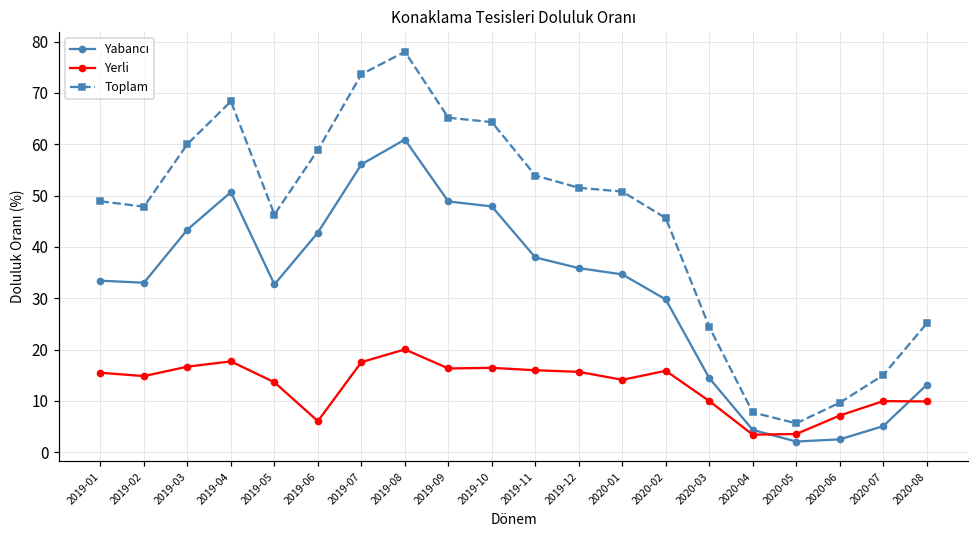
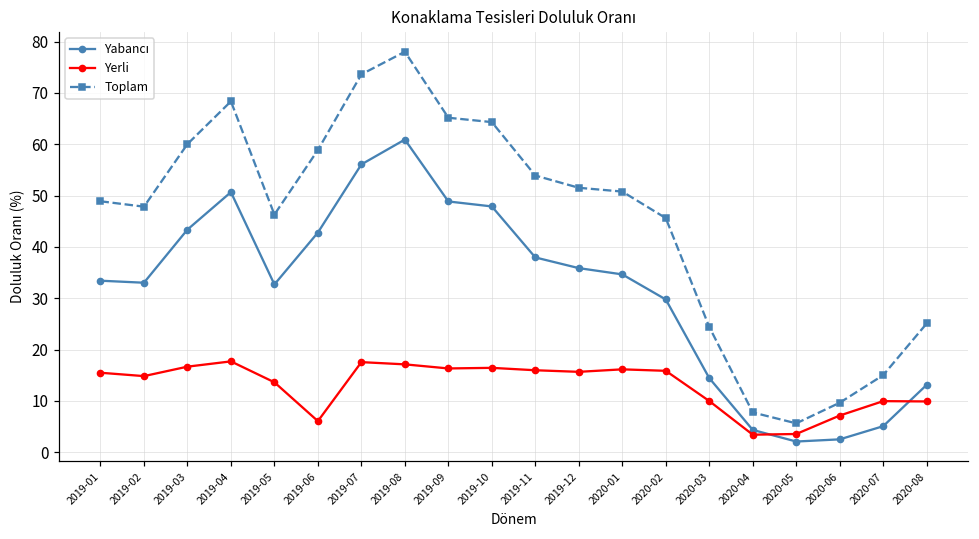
  {
    "Yerli": {
      "2019-01": 15,
      "2019-02": 15,
      "2019-03": 17,
      "2019-04": 18,
      "2019-05": 14,
      "2019-06": 6,
      "2019-07": 18,
-     "2019-08": 20,
+     "2019-08": 17,
      "2019-09": 16,
      "2019-10": 16,
      "2019-11": 16,
      "2019-12": 16,
-     "2020-01": 14,
+     "2020-01": 16,
      "2020-02": 16,
      "2020-03": 10,
      "2020-04": 3,
      "2020-05": 4,
      "2020-06": 7,
      "2020-07": 10,
      "2020-08": 10
    }
  }
